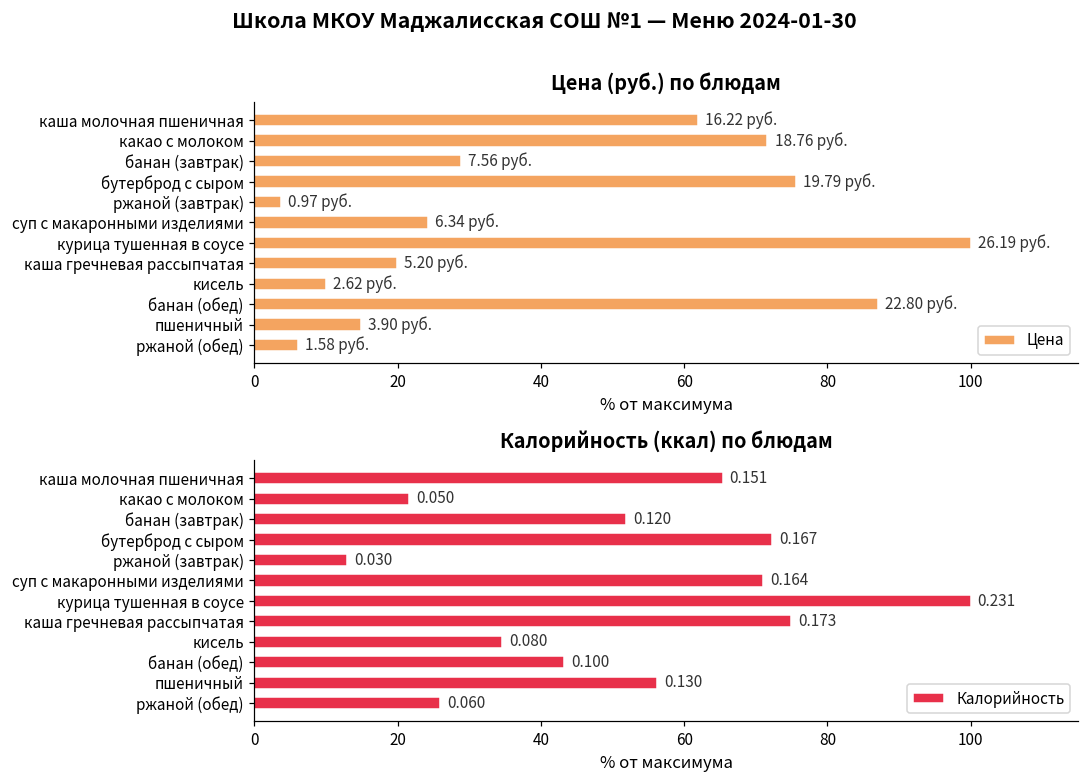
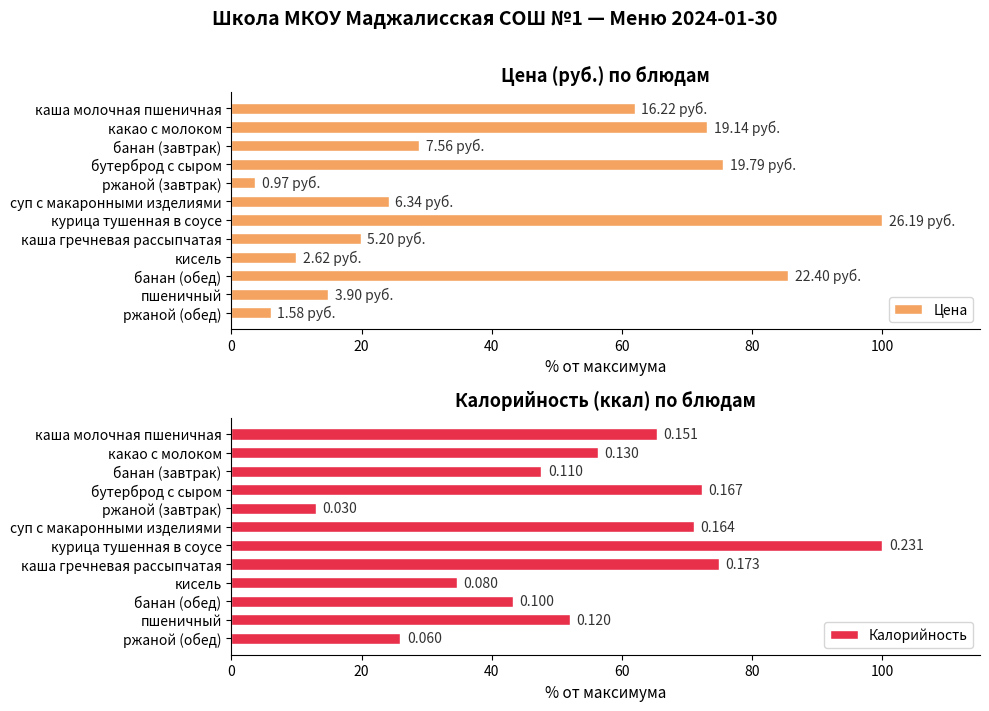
  {
    "Цена (руб.) по блюдам": {
-     "какао с молоком": 18.76,
-     "банан (обед)": 22.80
+     "какао с молоком": 19.14,
+     "банан (обед)": 22.40
    },
    "Калорийность (ккал) по блюдам": {
-     "какао с молоком": 0.050,
-     "банан (завтрак)": 0.120,
-     "пшеничный": 0.130
+     "какао с молоком": 0.130,
+     "банан (завтрак)": 0.110,
+     "пшеничный": 0.120
    }
  }
